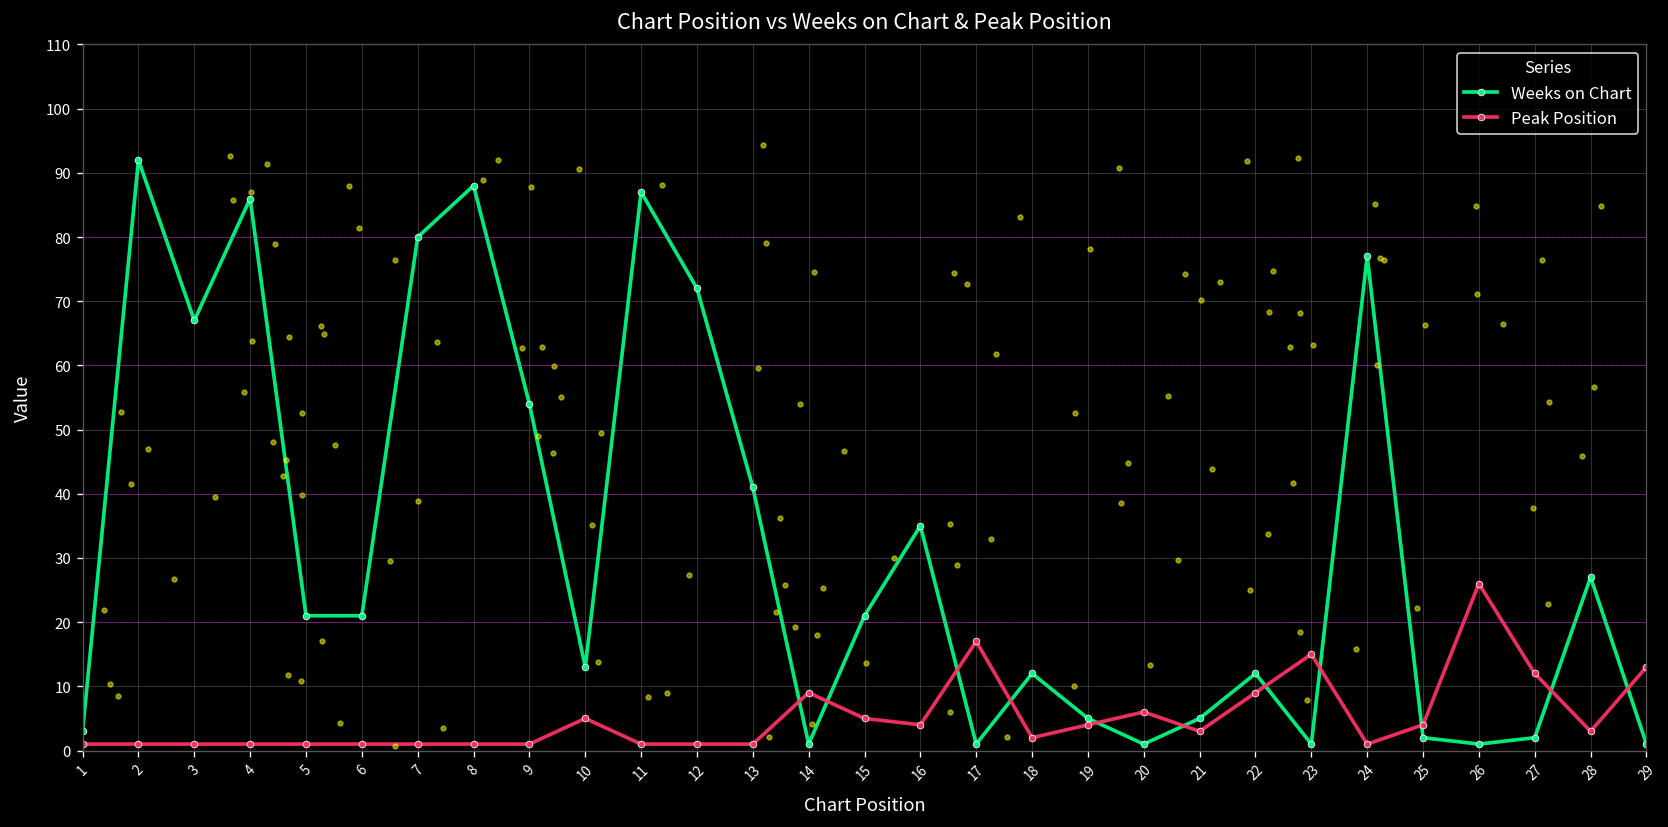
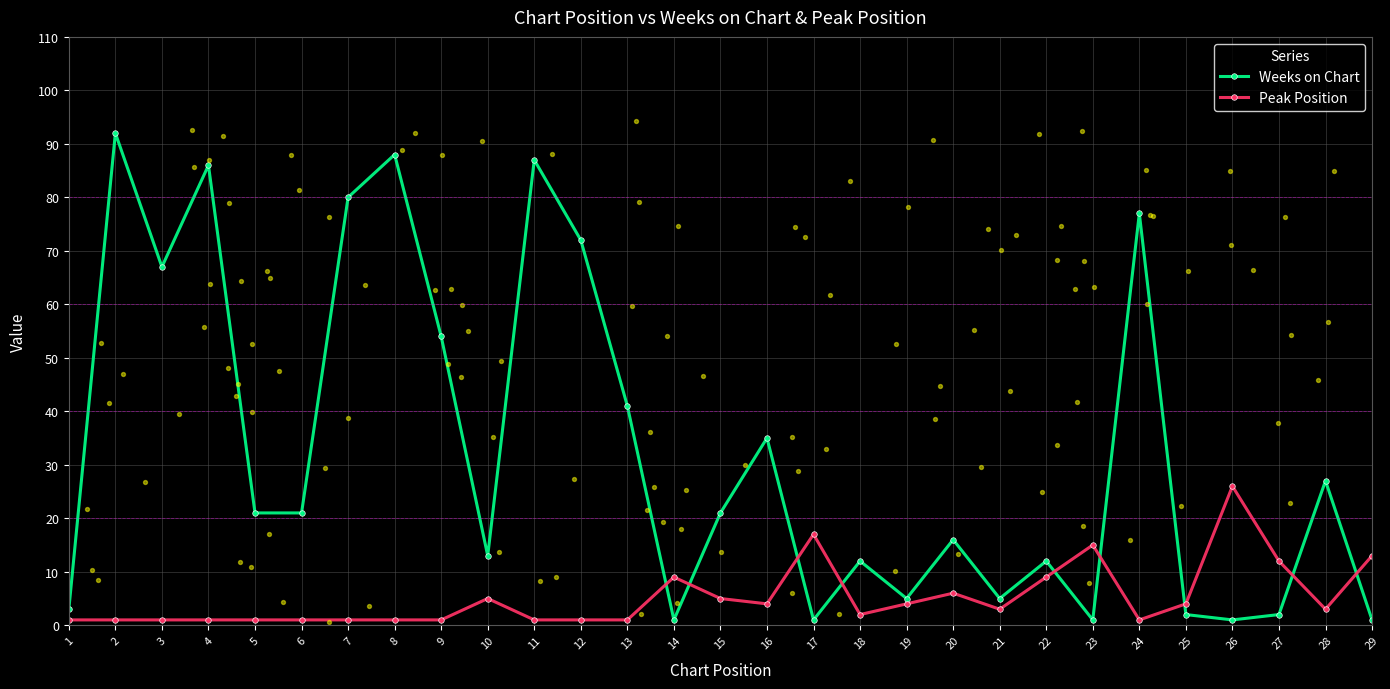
  {
    "Weeks on Chart": {
      "1": 3,
      "2": 92,
      "3": 67,
      "4": 86,
      "5": 21,
      "6": 21,
      "7": 80,
      "8": 88,
      "9": 54,
      "10": 13,
      "11": 87,
      "12": 72,
      "13": 41,
      "14": 1,
      "15": 21,
      "16": 35,
      "17": 1,
      "18": 12,
      "19": 5,
-     "20": 1,
+     "20": 16,
      "21": 5,
      "22": 12,
      "23": 1,
      "24": 77,
      "25": 2,
      "26": 1,
      "27": 2,
      "28": 27,
      "29": 1
    },
    "Peak Position": {
      "1": 1,
      "2": 1,
      "3": 1,
      "4": 1,
      "5": 1,
      "6": 1,
      "7": 1,
      "8": 1,
      "9": 1,
      "10": 5,
      "11": 1,
      "12": 1,
      "13": 1,
      "14": 9,
      "15": 5,
      "16": 4,
      "17": 17,
      "18": 2,
      "19": 4,
      "20": 6,
      "21": 3,
      "22": 9,
      "23": 15,
      "24": 1,
      "25": 4,
      "26": 26,
      "27": 12,
      "28": 3,
      "29": 13
    }
  }
